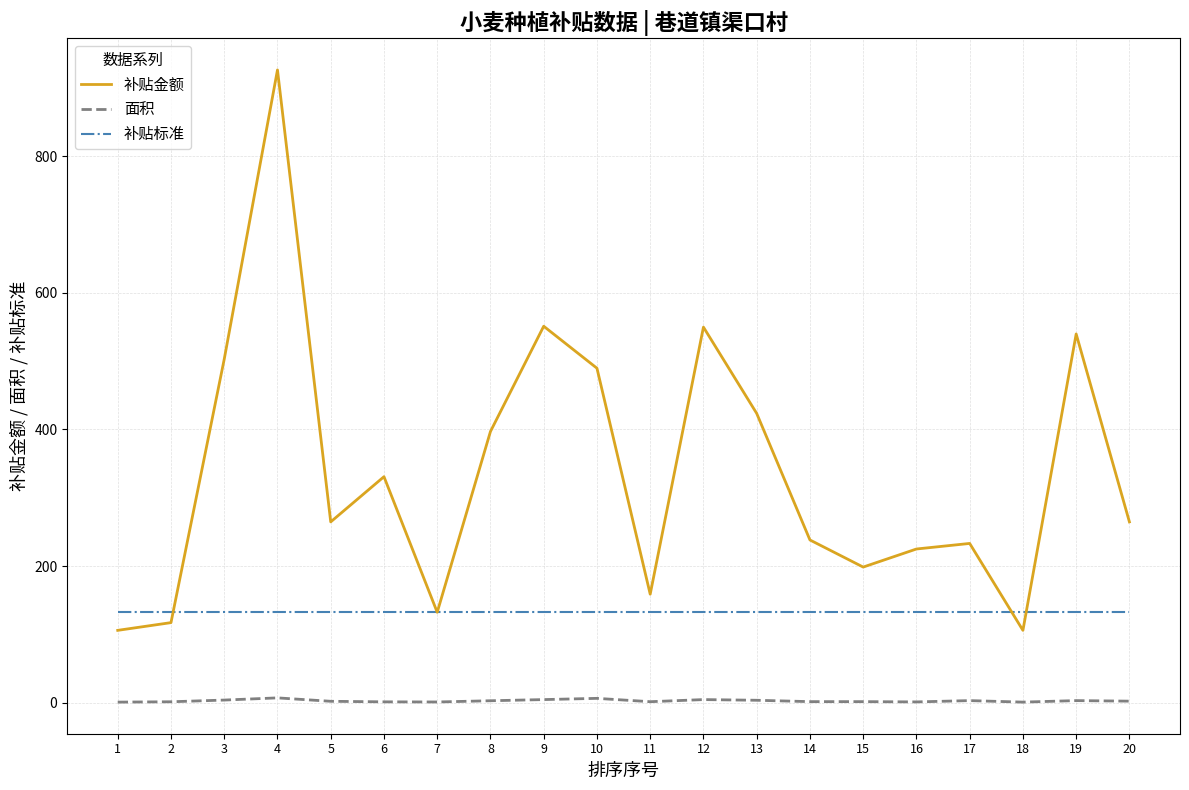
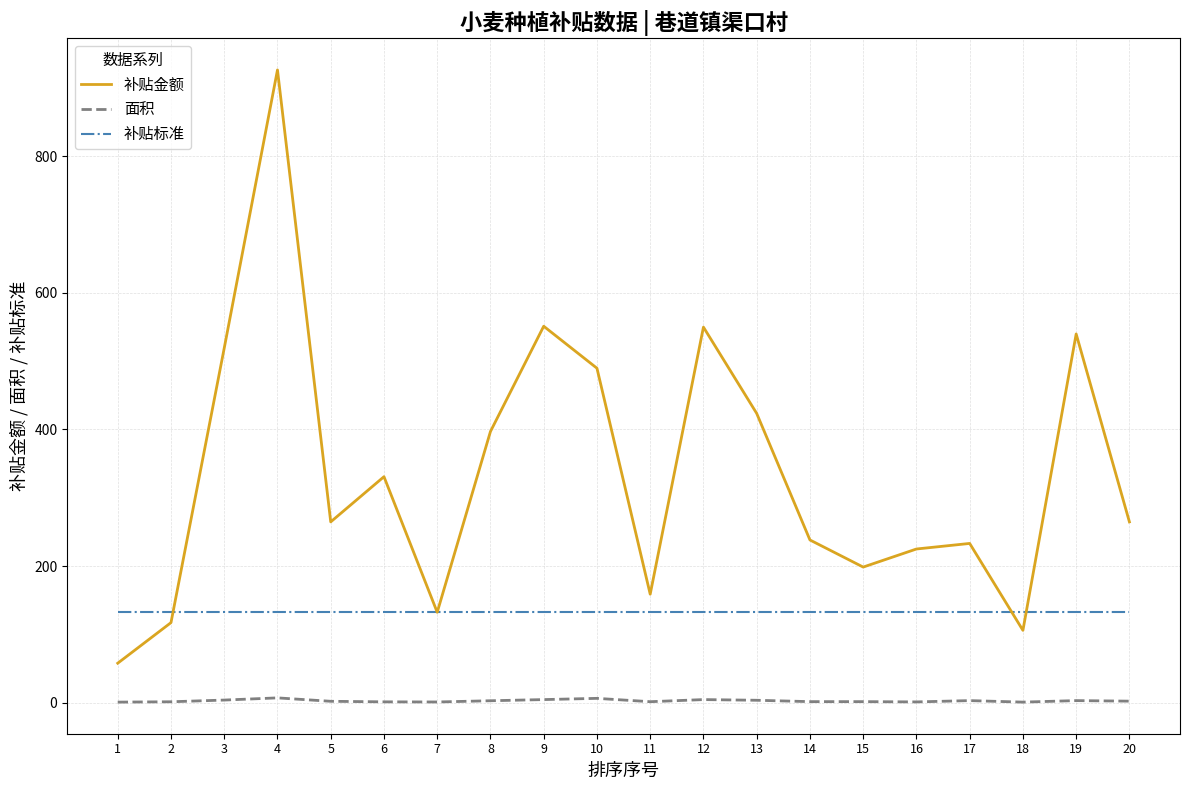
  {
    "补贴金额": {
-     "1": 110,
+     "1": 60,
      "2": 120,
-     "3": 500,
+     "3": 520,
      "4": 930,
      "5": 260,
      "6": 330,
      "8": 400,
      "9": 550,
      "10": 490,
      "11": 160,
      "12": 550,
      "13": 420,
      "14": 240,
      "15": 200,
      "16": 220,
      "17": 230,
      "18": 110,
      "19": 540,
      "20": 260
    },
    "面积": {
      "1": 0,
      "2": 0,
      "3": 0,
      "4": 10,
      "5": 0,
      "6": 0,
      "7": 0,
      "8": 0,
      "9": 0,
      "10": 10,
      "11": 0,
      "12": 0,
      "13": 0,
      "14": 0,
      "15": 0,
      "16": 0,
      "17": 0,
      "18": 0,
      "19": 0,
      "20": 0
    },
    "补贴标准": {
      "1": 130,
      "2": 130,
      "3": 130,
      "4": 130,
      "5": 130,
      "6": 130,
      "8": 130,
      "9": 130,
      "10": 130,
      "11": 130,
      "12": 130,
      "13": 130,
      "14": 130,
      "15": 130,
      "16": 130,
      "17": 130,
      "18": 130,
      "19": 130,
      "20": 130
    }
  }
